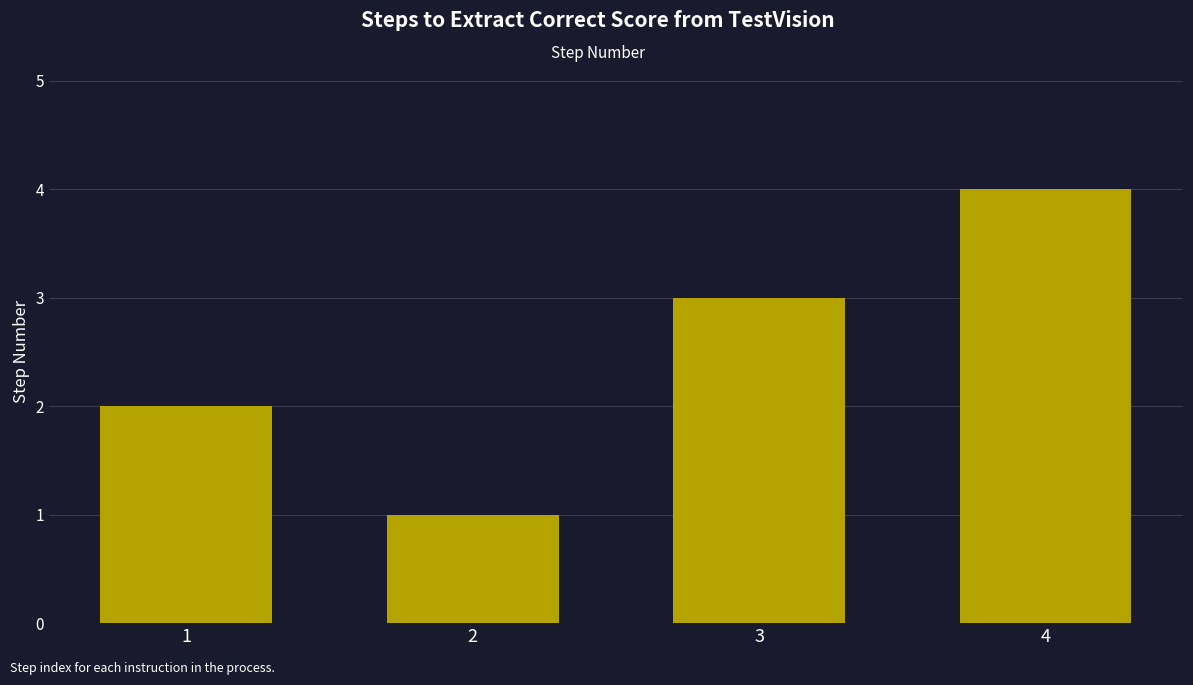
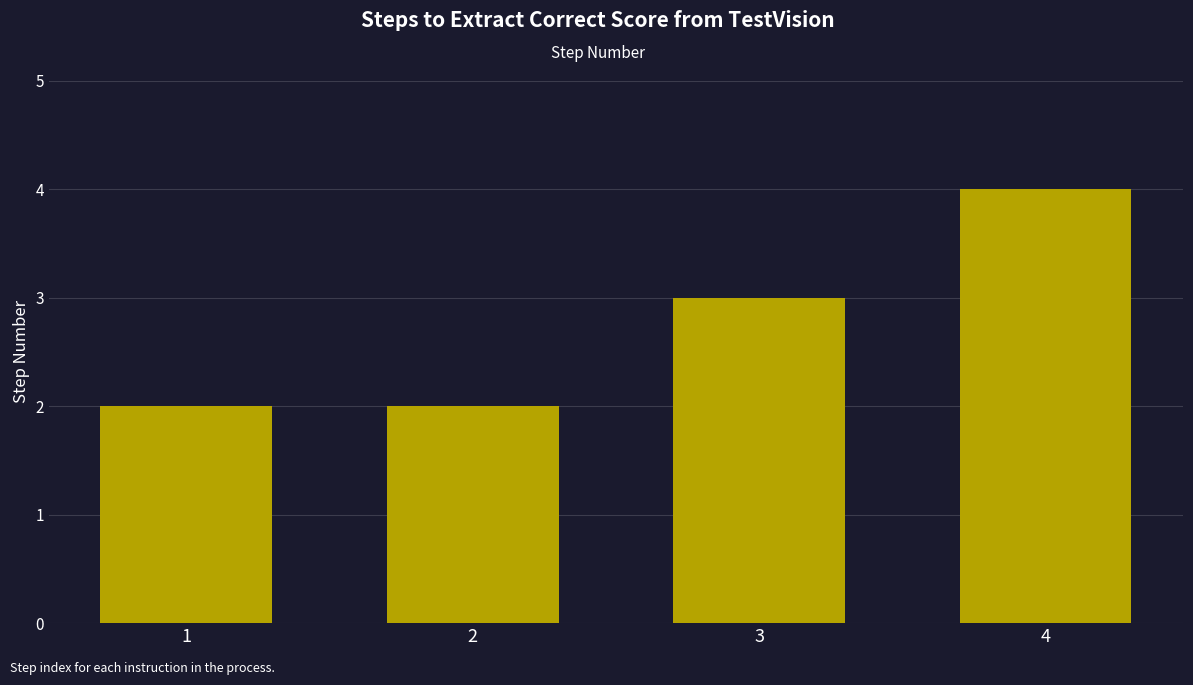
  {
    "1": 2,
-   "2": 1,
+   "2": 2,
    "3": 3,
    "4": 4
  }
